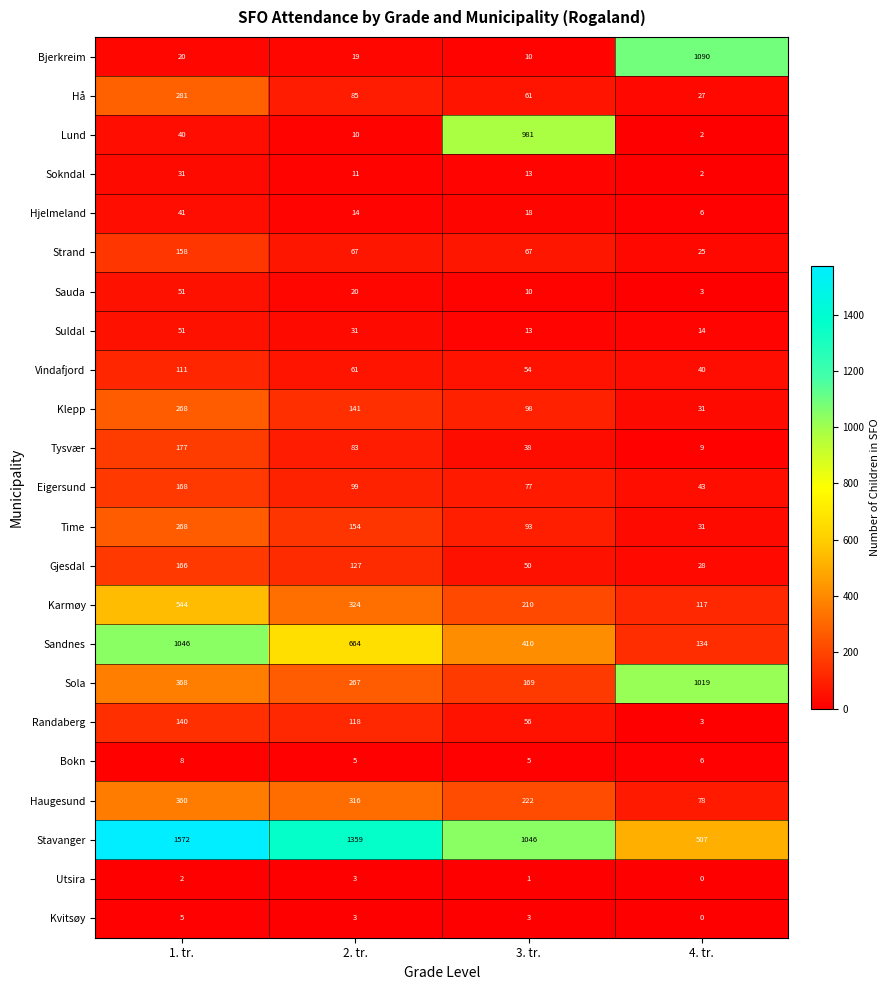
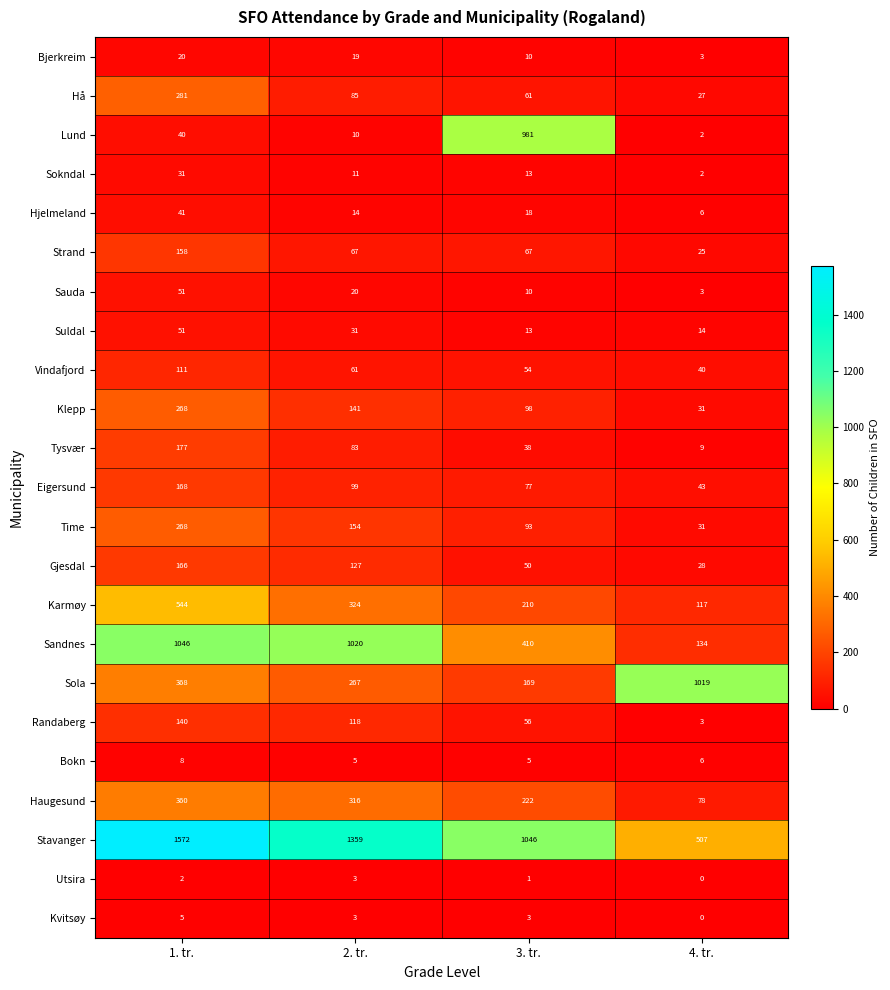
  {
    "Bjerkreim": {
      "1. tr.": 20,
      "2. tr.": 19,
      "3. tr.": 10,
-     "4. tr.": 1090
+     "4. tr.": 3
    },
    "Hå": {
      "1. tr.": 281,
      "2. tr.": 85,
      "3. tr.": 61,
      "4. tr.": 27
    },
    "Lund": {
      "1. tr.": 40,
      "2. tr.": 10,
      "3. tr.": 981,
      "4. tr.": 2
    },
    "Sokndal": {
      "1. tr.": 31,
      "2. tr.": 11,
      "3. tr.": 13,
      "4. tr.": 2
    },
    "Hjelmeland": {
      "1. tr.": 41,
      "2. tr.": 14,
      "3. tr.": 18,
      "4. tr.": 6
    },
    "Strand": {
      "1. tr.": 158,
      "2. tr.": 67,
      "3. tr.": 67,
      "4. tr.": 25
    },
    "Sauda": {
      "1. tr.": 51,
      "2. tr.": 20,
      "3. tr.": 10,
      "4. tr.": 3
    },
    "Suldal": {
      "1. tr.": 51,
      "2. tr.": 31,
      "3. tr.": 13,
      "4. tr.": 14
    },
    "Vindafjord": {
      "1. tr.": 111,
      "2. tr.": 61,
      "3. tr.": 54,
      "4. tr.": 40
    },
    "Klepp": {
      "1. tr.": 268,
      "2. tr.": 141,
      "3. tr.": 98,
      "4. tr.": 31
    },
    "Tysvær": {
      "1. tr.": 177,
      "2. tr.": 83,
      "3. tr.": 38,
      "4. tr.": 9
    },
    "Eigersund": {
      "1. tr.": 168,
      "2. tr.": 99,
      "3. tr.": 77,
      "4. tr.": 43
    },
    "Time": {
      "1. tr.": 268,
      "2. tr.": 154,
      "3. tr.": 93,
      "4. tr.": 31
    },
    "Gjesdal": {
      "1. tr.": 166,
      "2. tr.": 127,
      "3. tr.": 50,
      "4. tr.": 28
    },
    "Karmøy": {
      "1. tr.": 544,
      "2. tr.": 324,
      "3. tr.": 210,
      "4. tr.": 117
    },
    "Sandnes": {
      "1. tr.": 1046,
-     "2. tr.": 664,
+     "2. tr.": 1020,
      "3. tr.": 410,
      "4. tr.": 134
    },
    "Sola": {
      "1. tr.": 368,
      "2. tr.": 267,
      "3. tr.": 169,
      "4. tr.": 1019
    },
    "Randaberg": {
      "1. tr.": 140,
      "2. tr.": 118,
      "3. tr.": 56,
      "4. tr.": 3
    },
    "Bokn": {
      "1. tr.": 8,
      "2. tr.": 5,
      "3. tr.": 5,
      "4. tr.": 6
    },
    "Haugesund": {
      "1. tr.": 360,
      "2. tr.": 316,
      "3. tr.": 222,
      "4. tr.": 78
    },
    "Stavanger": {
      "1. tr.": 1572,
      "2. tr.": 1359,
      "3. tr.": 1046,
      "4. tr.": 507
    },
    "Utsira": {
      "1. tr.": 2,
      "2. tr.": 3,
      "3. tr.": 1,
      "4. tr.": 0
    },
    "Kvitsøy": {
      "1. tr.": 5,
      "2. tr.": 3,
      "3. tr.": 3,
      "4. tr.": 0
    }
  }
